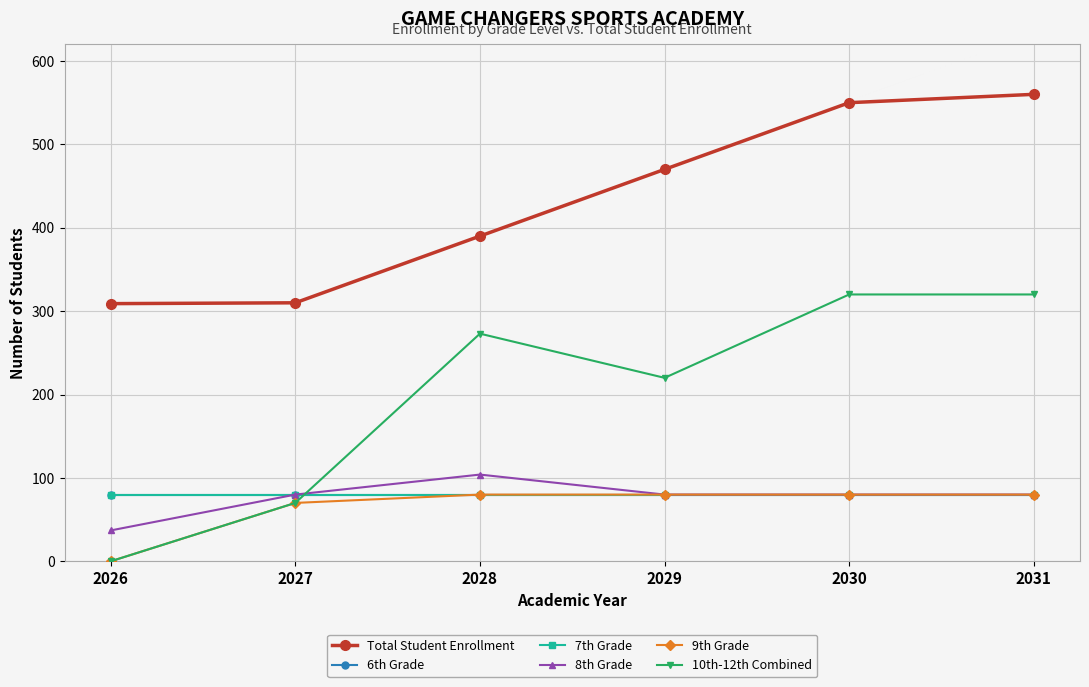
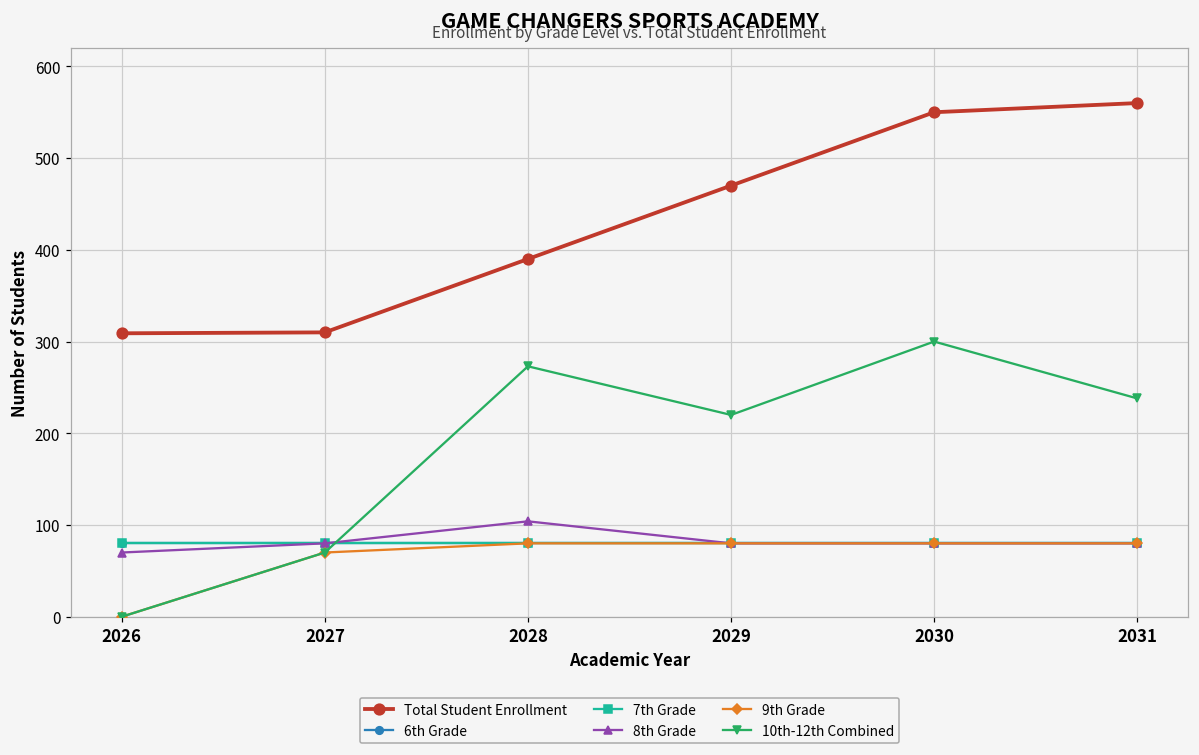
  {
    "Total Student Enrollment": {
      "2026": 310,
      "2027": 310,
      "2028": 390,
      "2029": 470,
      "2030": 550,
      "2031": 560
    },
    "7th Grade": {
      "2026": 80
    },
    "8th Grade": {
-     "2026": 40,
+     "2026": 70,
      "2028": 100
    },
    "10th-12th Combined": {
      "2028": 270,
      "2029": 220,
-     "2030": 320,
-     "2031": 320
+     "2030": 300,
+     "2031": 240
    }
  }
